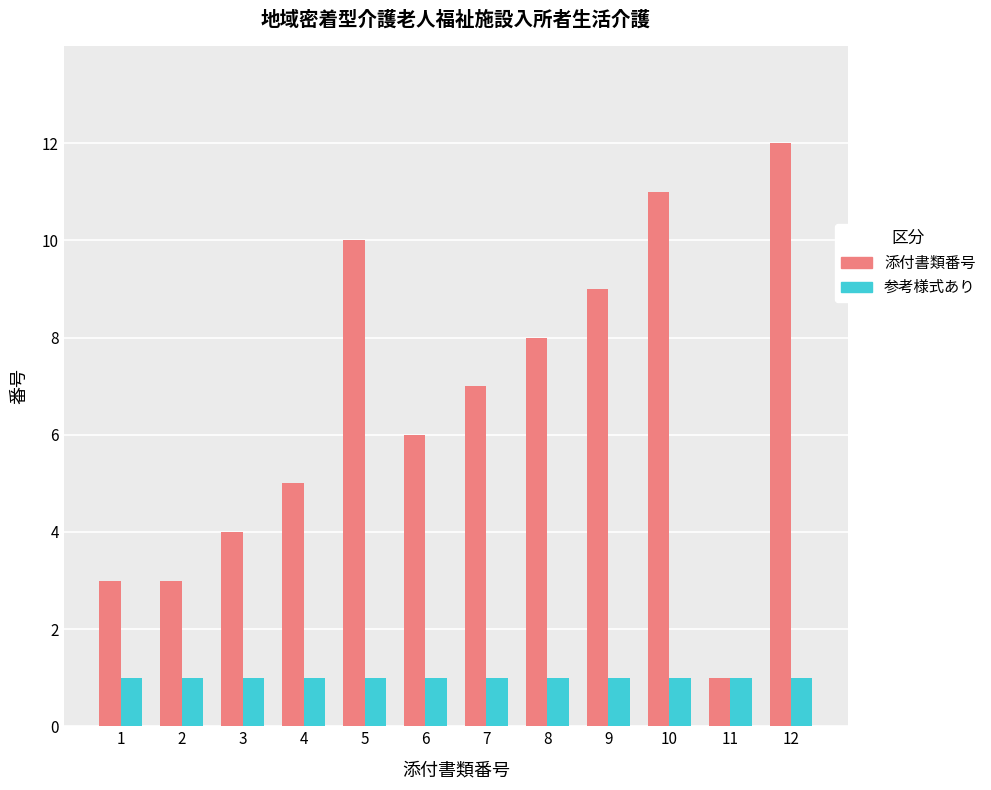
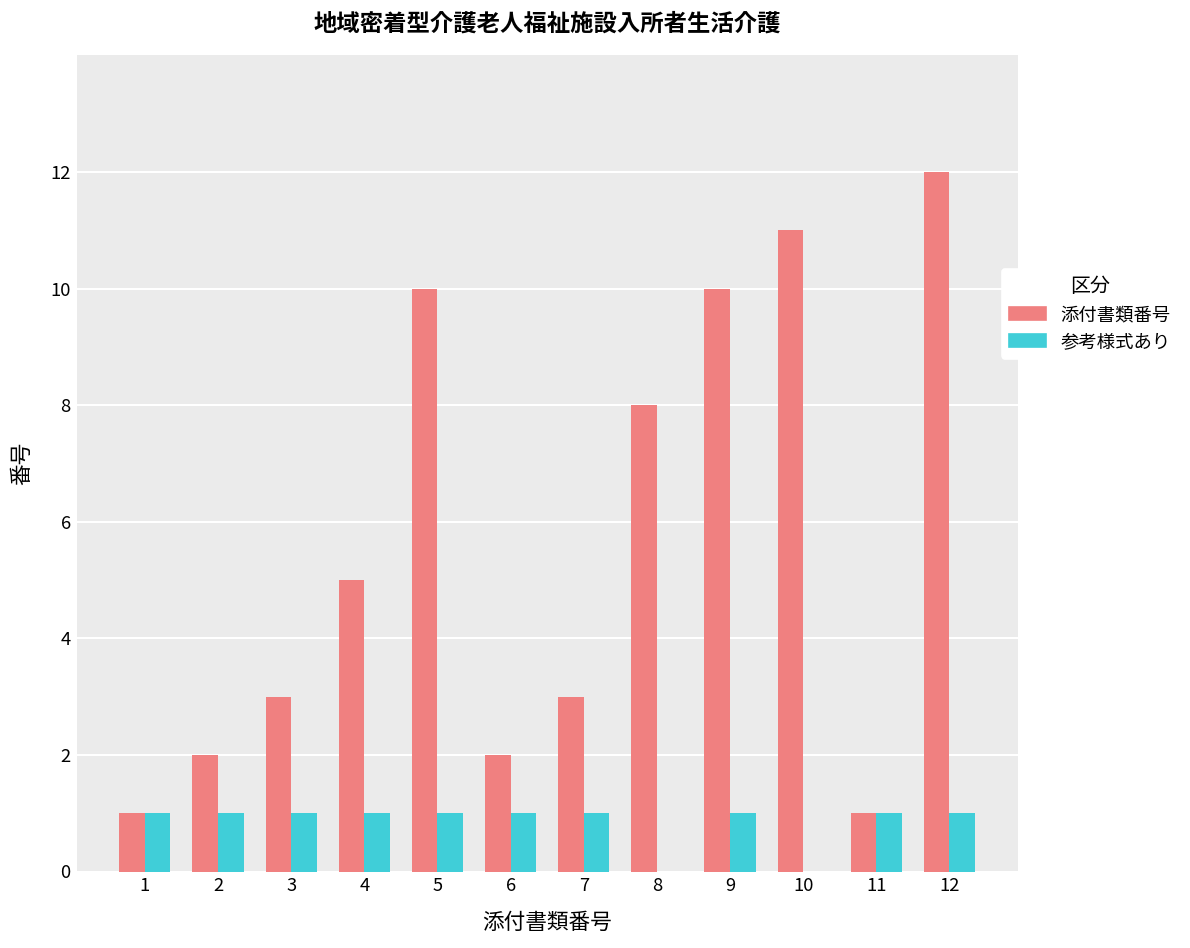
  {
    "添付書類番号": {
-     "1": 3,
-     "2": 3,
-     "3": 4,
+     "1": 1,
+     "2": 2,
+     "3": 3,
      "4": 5,
      "5": 10,
-     "6": 6,
-     "7": 7,
+     "6": 2,
+     "7": 3,
      "8": 8,
-     "9": 9,
+     "9": 10,
      "10": 11,
      "11": 1,
      "12": 12
    },
    "参考様式あり": {
      "1": 1,
      "2": 1,
      "3": 1,
      "4": 1,
      "5": 1,
      "6": 1,
      "7": 1,
-     "8": 1,
+     "8": 0,
      "9": 1,
-     "10": 1,
+     "10": 0,
      "11": 1,
      "12": 1
    }
  }
